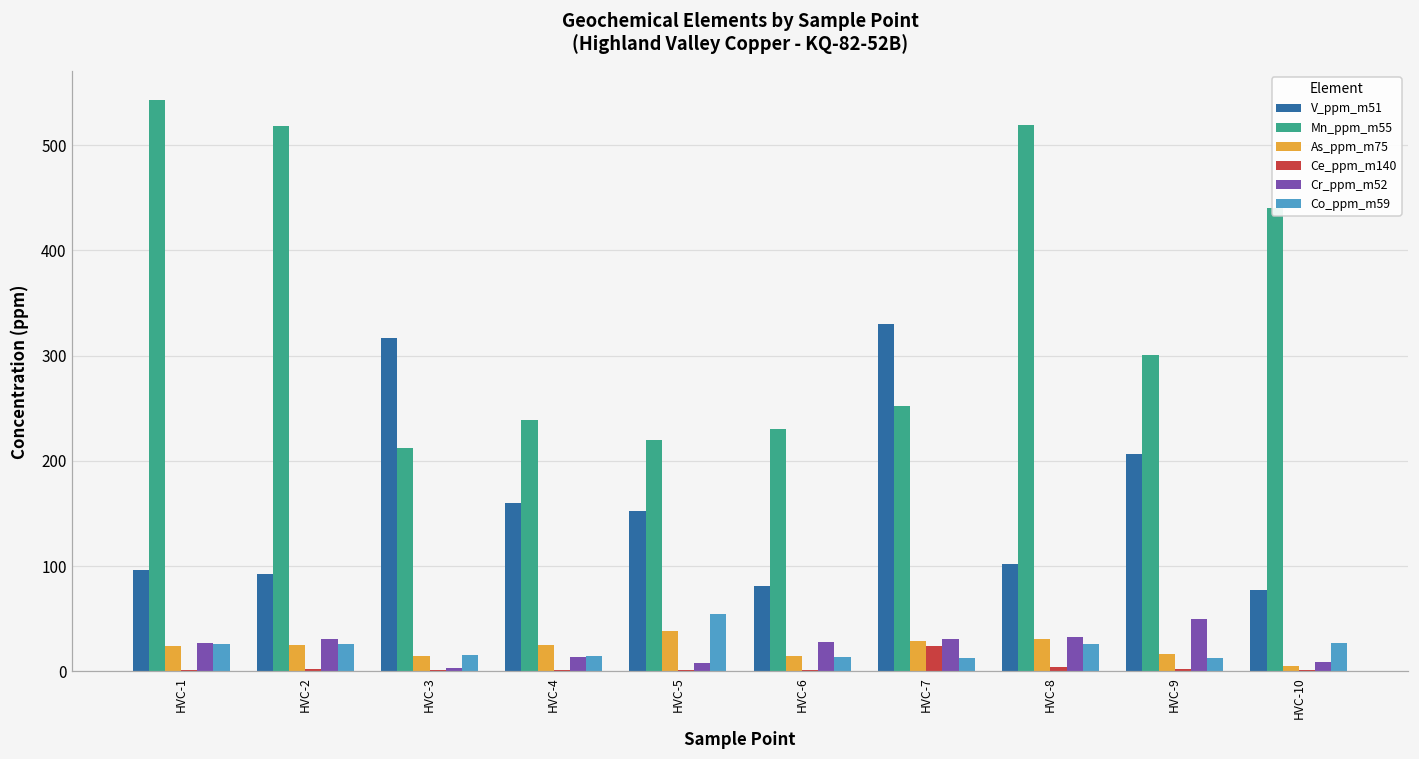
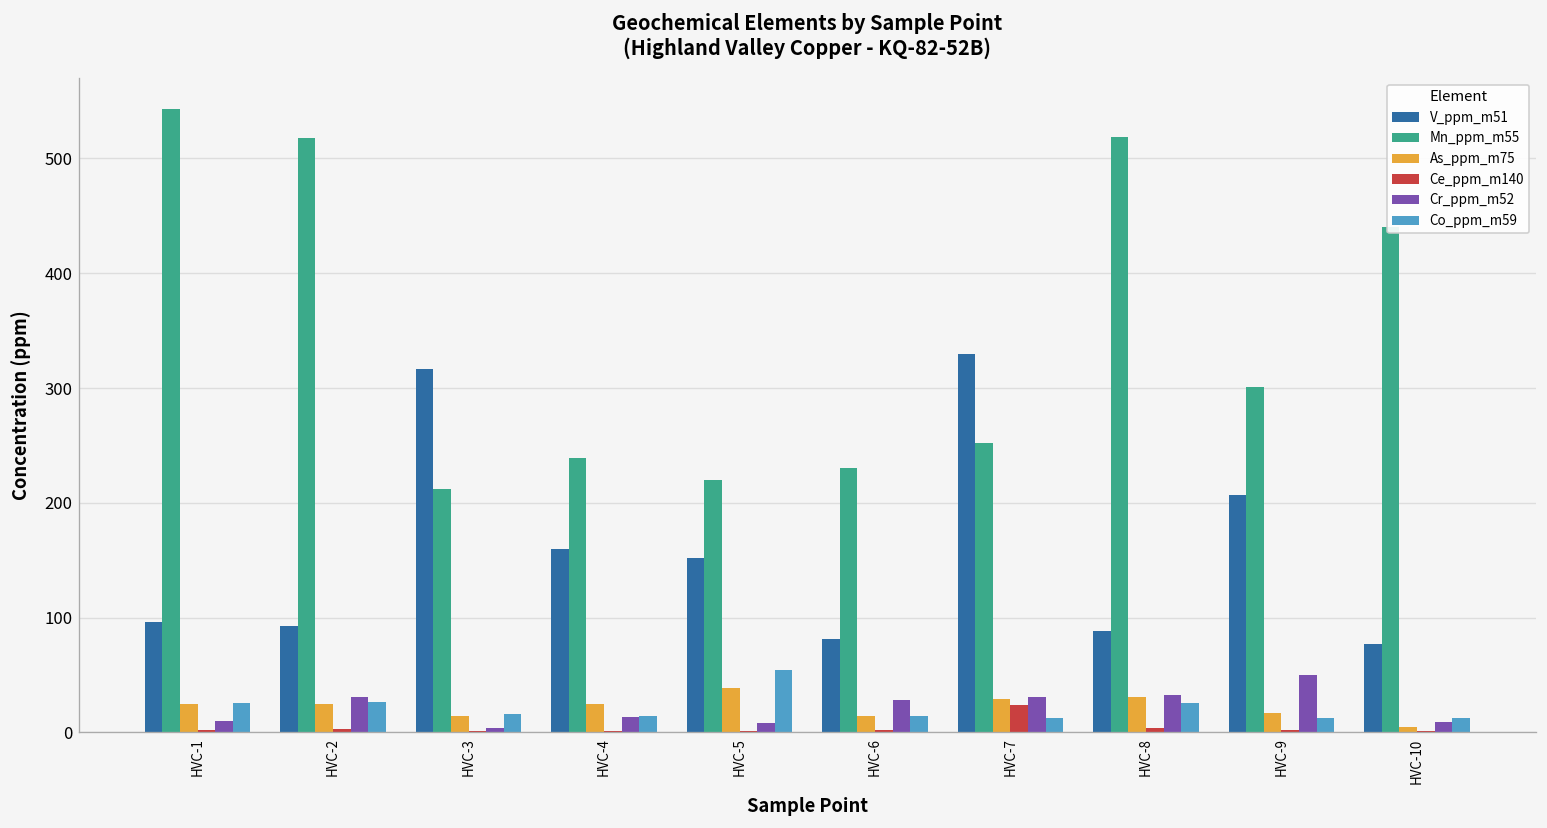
  {
    "V_ppm_m51": {
      "HVC-1": 100,
      "HVC-2": 90,
      "HVC-3": 320,
      "HVC-4": 160,
      "HVC-5": 150,
      "HVC-6": 80,
      "HVC-7": 330,
-     "HVC-8": 100,
+     "HVC-8": 90,
      "HVC-9": 210,
      "HVC-10": 80
    },
    "Mn_ppm_m55": {
      "HVC-1": 540,
      "HVC-2": 520,
      "HVC-3": 210,
      "HVC-4": 240,
      "HVC-5": 220,
      "HVC-6": 230,
      "HVC-7": 250,
      "HVC-8": 520,
      "HVC-9": 300,
      "HVC-10": 440
    },
    "As_ppm_m75": {
      "HVC-1": 20,
      "HVC-2": 30,
      "HVC-3": 10,
      "HVC-4": 20,
      "HVC-5": 40,
      "HVC-6": 10,
      "HVC-7": 30,
      "HVC-8": 30,
      "HVC-9": 20,
      "HVC-10": 10
    },
    "Ce_ppm_m140": {
      "HVC-7": 20,
      "HVC-8": 0
    },
    "Cr_ppm_m52": {
-     "HVC-1": 30,
+     "HVC-1": 10,
      "HVC-2": 30,
      "HVC-3": 0,
      "HVC-4": 10,
      "HVC-5": 10,
      "HVC-6": 30,
      "HVC-7": 30,
      "HVC-8": 30,
      "HVC-9": 50,
      "HVC-10": 10
    },
    "Co_ppm_m59": {
      "HVC-1": 30,
      "HVC-2": 30,
      "HVC-3": 20,
      "HVC-4": 10,
      "HVC-5": 50,
      "HVC-6": 10,
      "HVC-7": 10,
      "HVC-8": 30,
      "HVC-9": 10,
-     "HVC-10": 30
+     "HVC-10": 10
    }
  }
